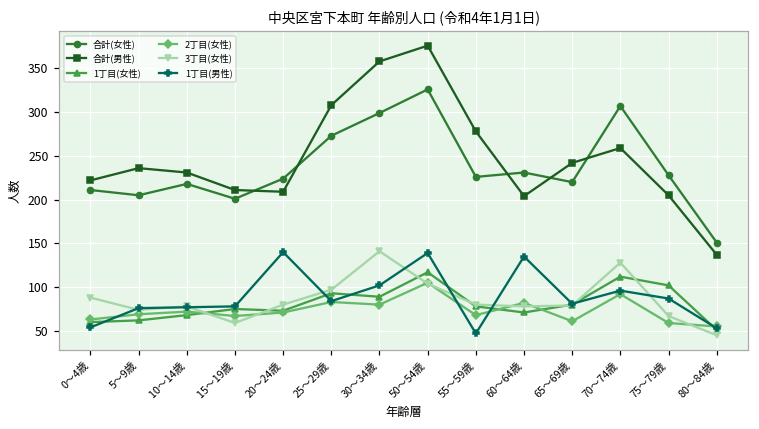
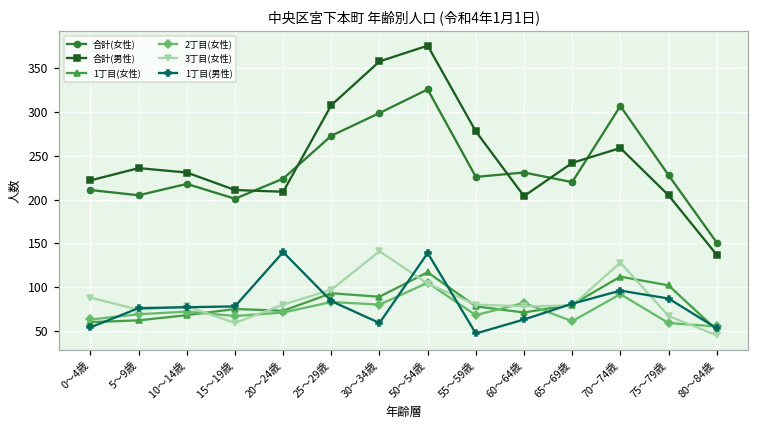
  {
    "3丁目(女性)": {
      "0～4歳": 90,
      "15～19歳": 60,
      "20～24歳": 80,
      "25～29歳": 100,
      "30～34歳": 140,
      "60～64歳": 80,
      "70～74歳": 130,
      "75～79歳": 70,
      "80～84歳": 50
    },
    "1丁目(男性)": {
      "0～4歳": 50,
      "20～24歳": 140,
-     "30～34歳": 100,
+     "30～34歳": 60,
      "50～54歳": 140,
      "55～59歳": 50,
-     "60～64歳": 140,
+     "60～64歳": 60,
      "70～74歳": 100,
      "75～79歳": 90
    }
  }
